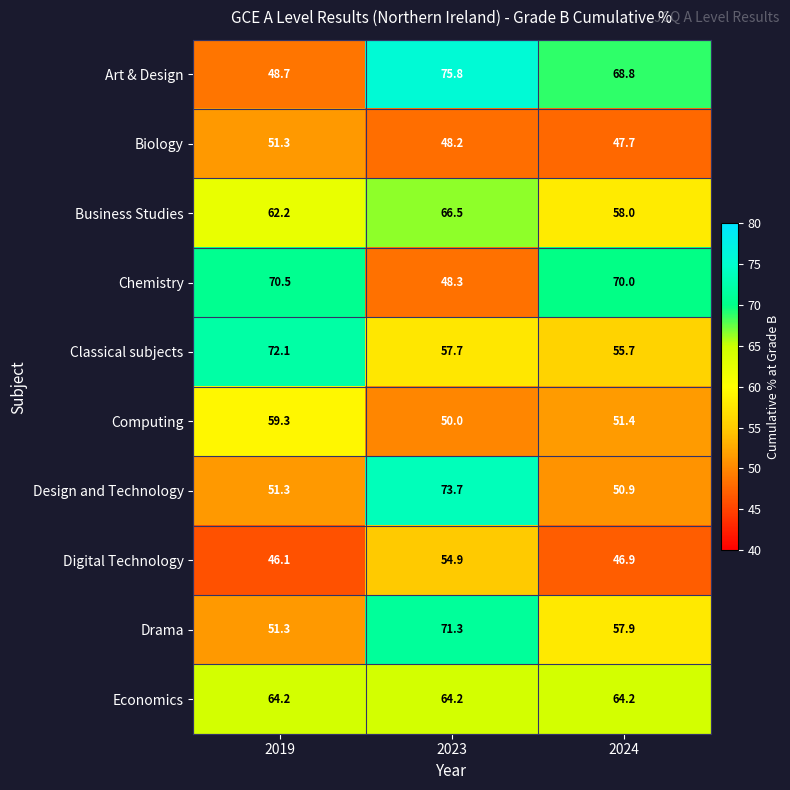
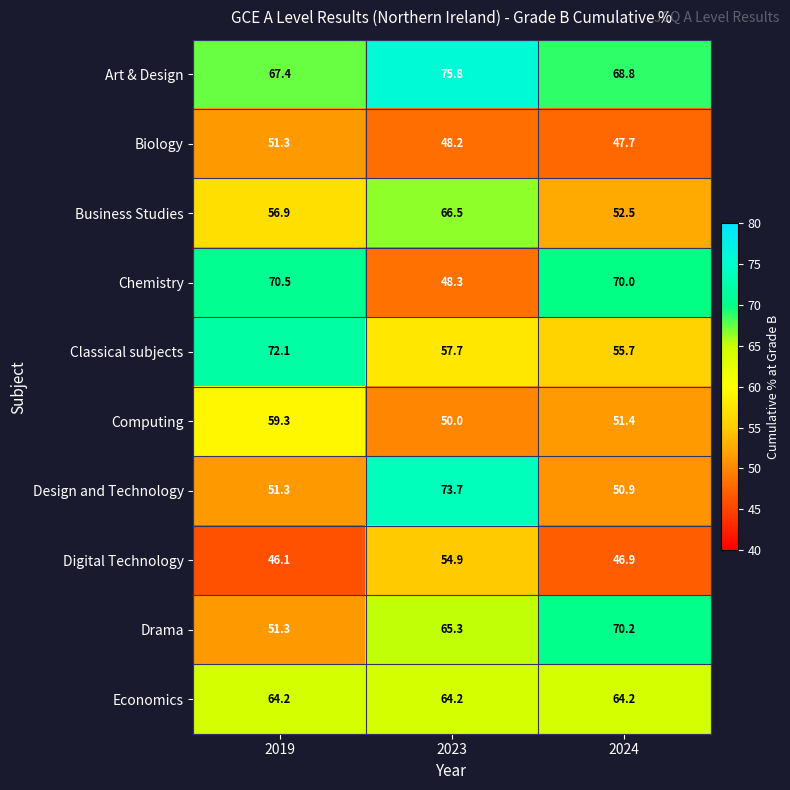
  {
    "Art & Design": {
-     "2019": 48.7,
+     "2019": 67.4,
      "2023": 75.8,
      "2024": 68.8
    },
    "Biology": {
      "2019": 51.3,
      "2023": 48.2,
      "2024": 47.7
    },
    "Business Studies": {
-     "2019": 62.2,
+     "2019": 56.9,
      "2023": 66.5,
-     "2024": 58.0
+     "2024": 52.5
    },
    "Chemistry": {
      "2019": 70.5,
      "2023": 48.3,
      "2024": 70.0
    },
    "Classical subjects": {
      "2019": 72.1,
      "2023": 57.7,
      "2024": 55.7
    },
    "Computing": {
      "2019": 59.3,
      "2023": 50.0,
      "2024": 51.4
    },
    "Design and Technology": {
      "2019": 51.3,
      "2023": 73.7,
      "2024": 50.9
    },
    "Digital Technology": {
      "2019": 46.1,
      "2023": 54.9,
      "2024": 46.9
    },
    "Drama": {
      "2019": 51.3,
-     "2023": 71.3,
-     "2024": 57.9
+     "2023": 65.3,
+     "2024": 70.2
    },
    "Economics": {
      "2019": 64.2,
      "2023": 64.2,
      "2024": 64.2
    }
  }
